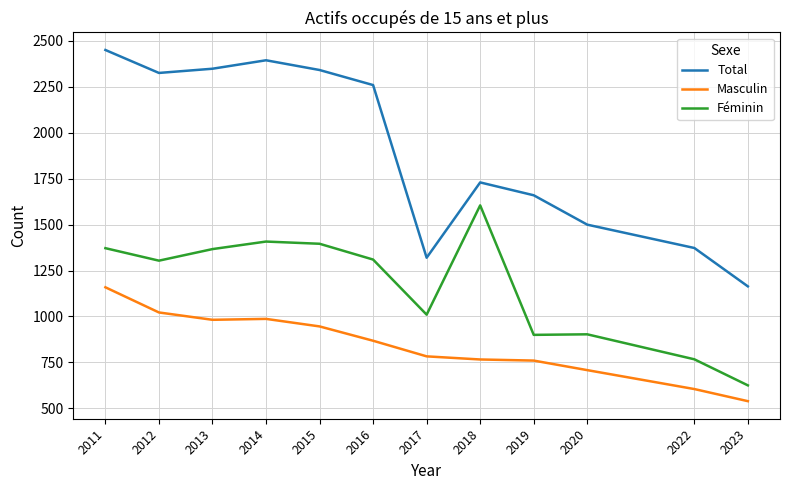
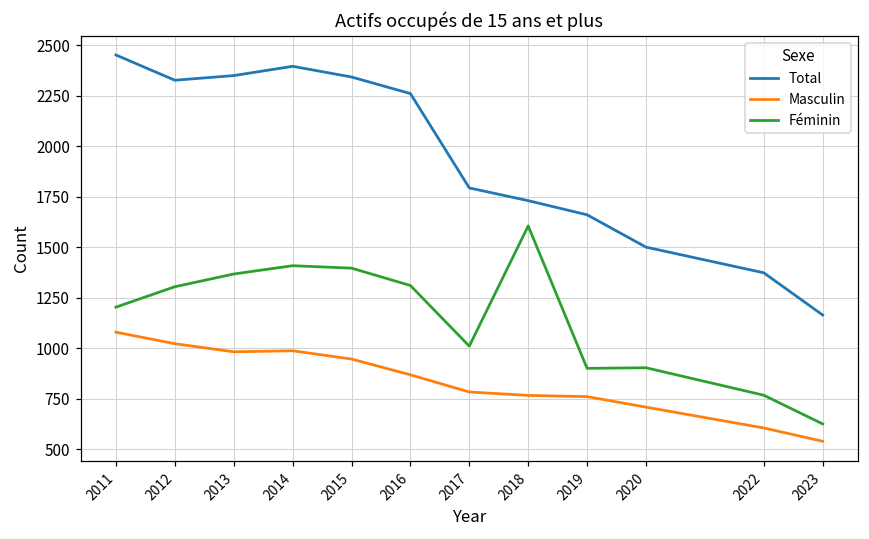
  {
    "Total": {
      "2011": 2450,
      "2012": 2330,
      "2013": 2350,
      "2014": 2400,
      "2015": 2340,
      "2016": 2260,
-     "2017": 1320,
+     "2017": 1790,
      "2018": 1730,
      "2019": 1660,
      "2020": 1500,
      "2022": 1370,
      "2023": 1160
    },
    "Masculin": {
-     "2011": 1160,
+     "2011": 1080,
      "2012": 1020,
      "2013": 980,
      "2014": 990,
      "2015": 950,
      "2016": 870,
      "2017": 780,
      "2018": 770,
      "2019": 760,
      "2020": 710,
      "2022": 610,
      "2023": 540
    },
    "Féminin": {
-     "2011": 1370,
+     "2011": 1200,
      "2012": 1300,
      "2013": 1370,
      "2014": 1410,
      "2015": 1400,
      "2016": 1310,
      "2017": 1010,
      "2018": 1610,
      "2019": 900,
      "2020": 900,
      "2022": 770,
      "2023": 630
    }
  }
